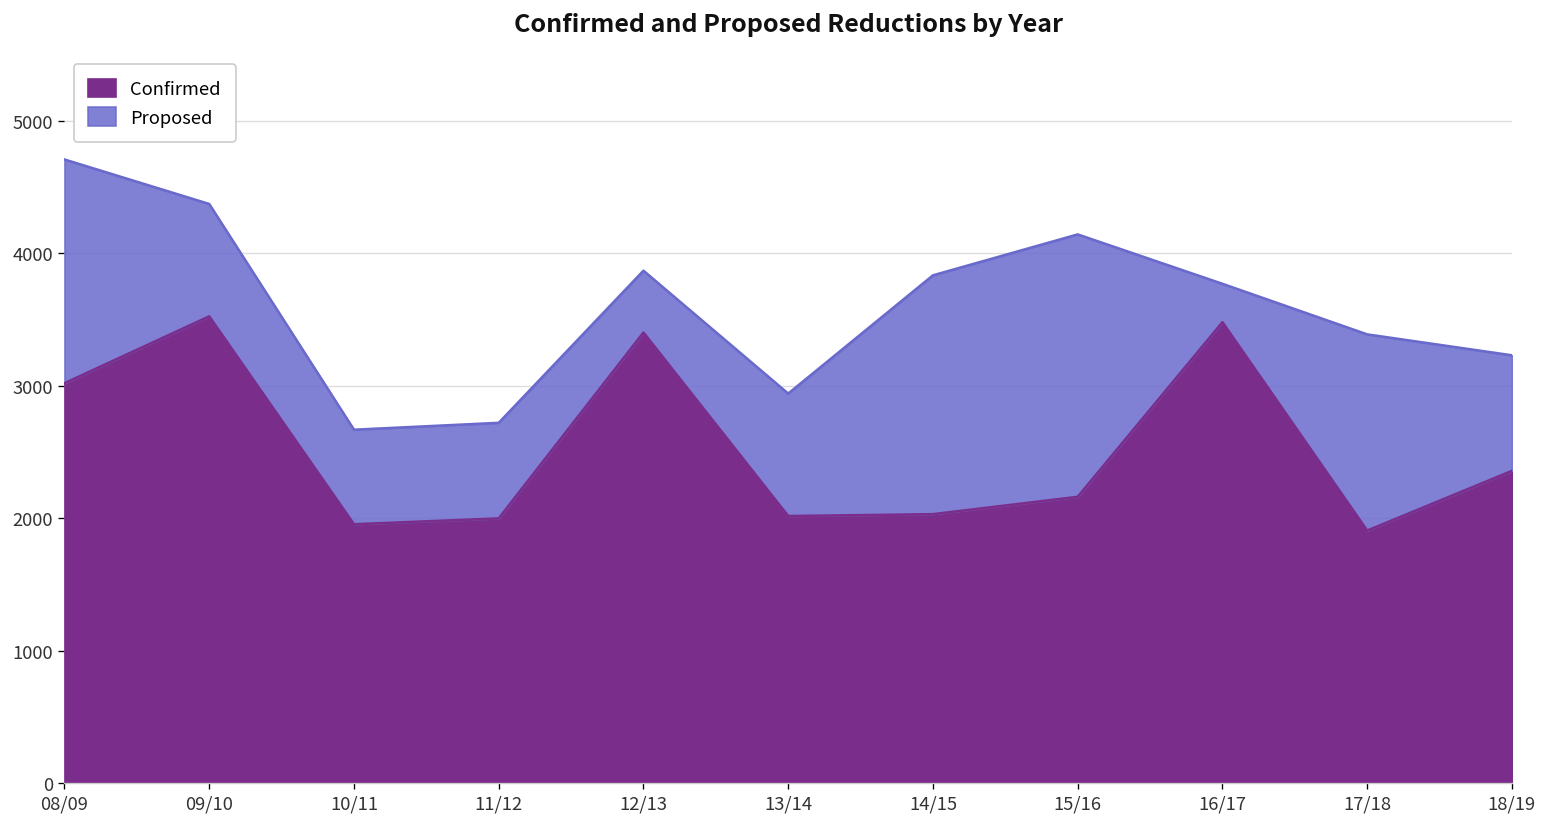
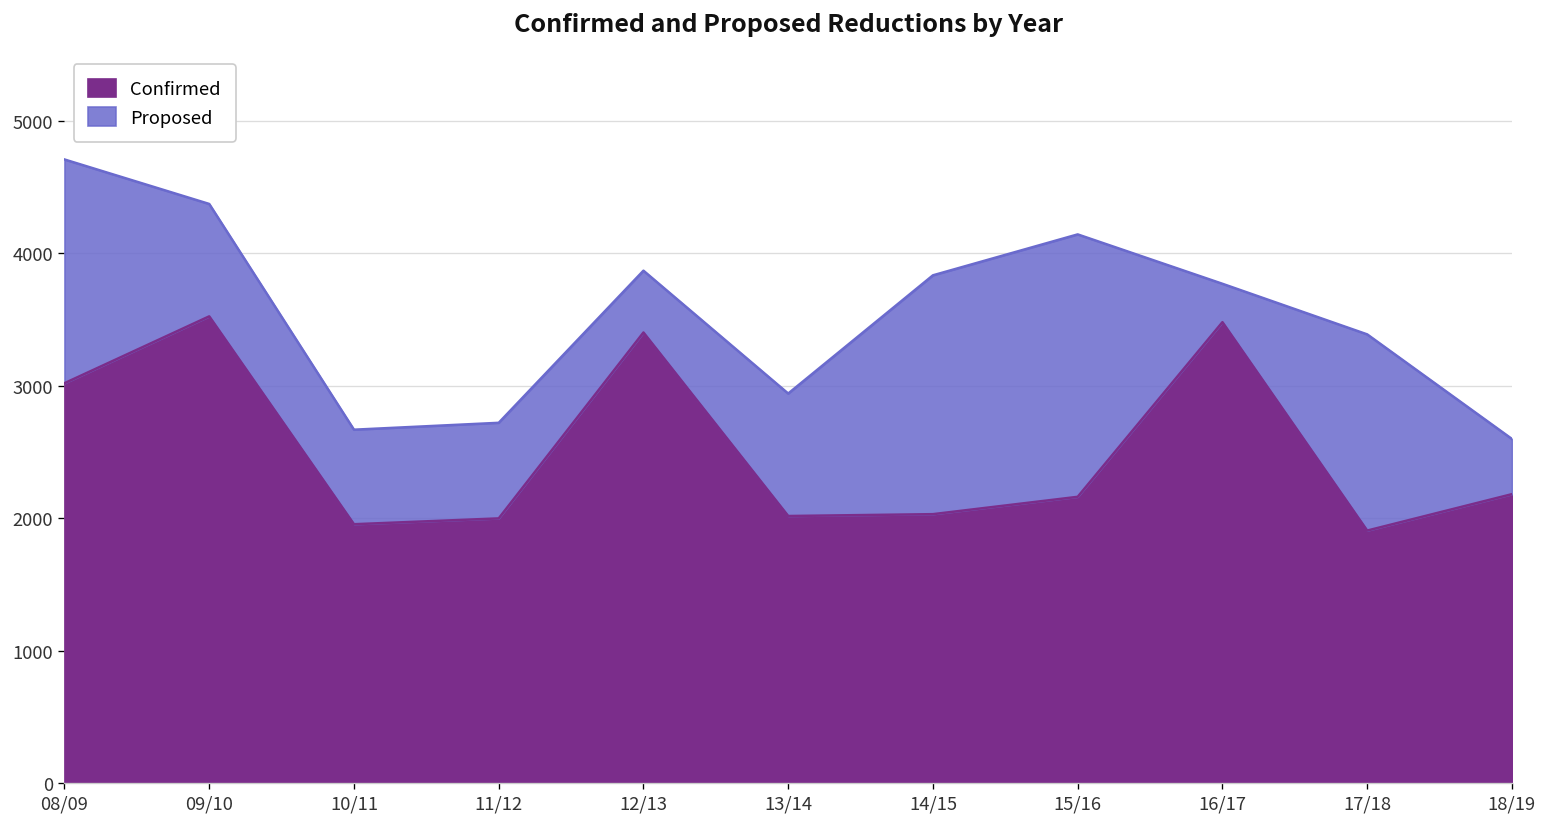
  {
    "Proposed": {
      "08/09": 4710,
      "09/10": 4370,
      "10/11": 2670,
      "11/12": 2720,
      "12/13": 3870,
      "13/14": 2940,
      "14/15": 3830,
      "15/16": 4140,
      "16/17": 3770,
      "17/18": 3390,
-     "18/19": 3230
+     "18/19": 2600
    },
    "Confirmed": {
      "08/09": 3020,
      "09/10": 3520,
      "10/11": 1950,
      "11/12": 2000,
      "12/13": 3400,
      "13/14": 2020,
      "14/15": 2030,
      "15/16": 2160,
      "16/17": 3480,
      "17/18": 1910,
-     "18/19": 2360
+     "18/19": 2180
    }
  }
